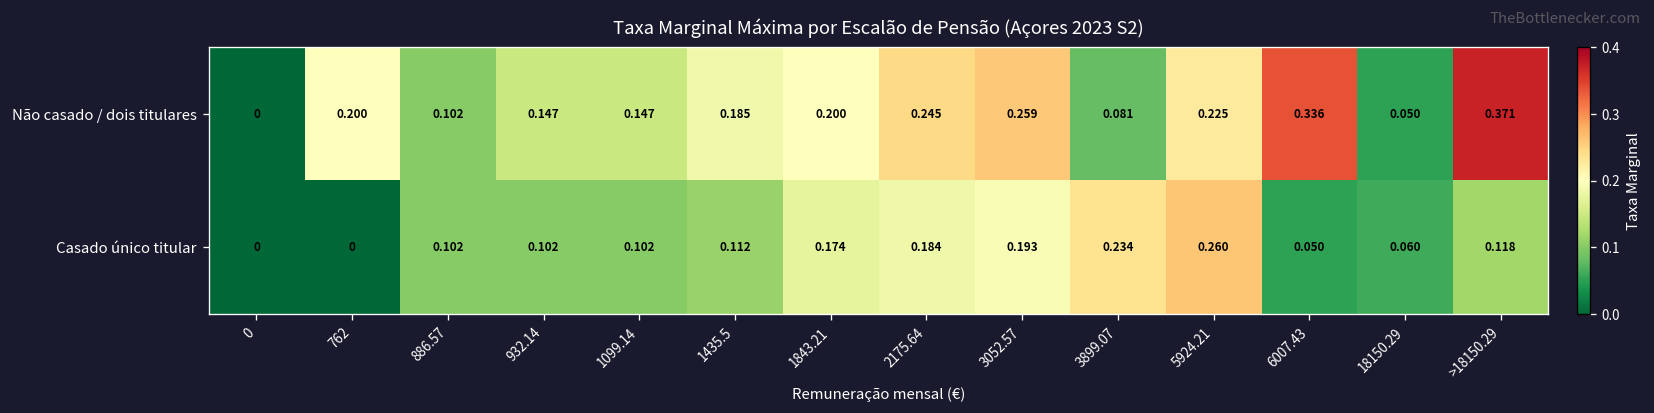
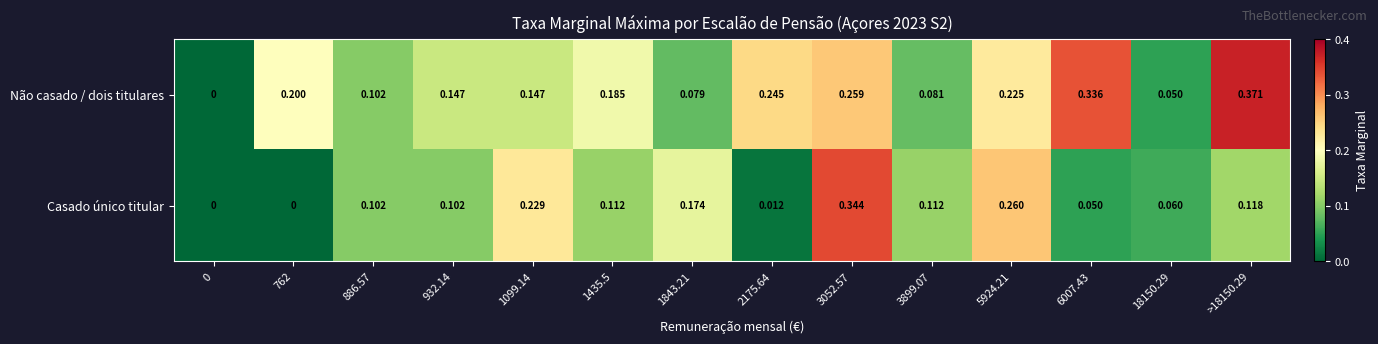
  {
    "Não casado / dois titulares": {
      "0": 0,
      "762": 0.200,
      "886.57": 0.102,
      "932.14": 0.147,
      "1099.14": 0.147,
      "1435.5": 0.185,
-     "1843.21": 0.200,
+     "1843.21": 0.079,
      "2175.64": 0.245,
      "3052.57": 0.259,
      "3899.07": 0.081,
      "5924.21": 0.225,
      "6007.43": 0.336,
      "18150.29": 0.050,
      ">18150.29": 0.371
    },
    "Casado único titular": {
      "0": 0,
      "762": 0,
      "886.57": 0.102,
      "932.14": 0.102,
-     "1099.14": 0.102,
+     "1099.14": 0.229,
      "1435.5": 0.112,
      "1843.21": 0.174,
-     "2175.64": 0.184,
-     "3052.57": 0.193,
-     "3899.07": 0.234,
+     "2175.64": 0.012,
+     "3052.57": 0.344,
+     "3899.07": 0.112,
      "5924.21": 0.260,
      "6007.43": 0.050,
      "18150.29": 0.060,
      ">18150.29": 0.118
    }
  }
